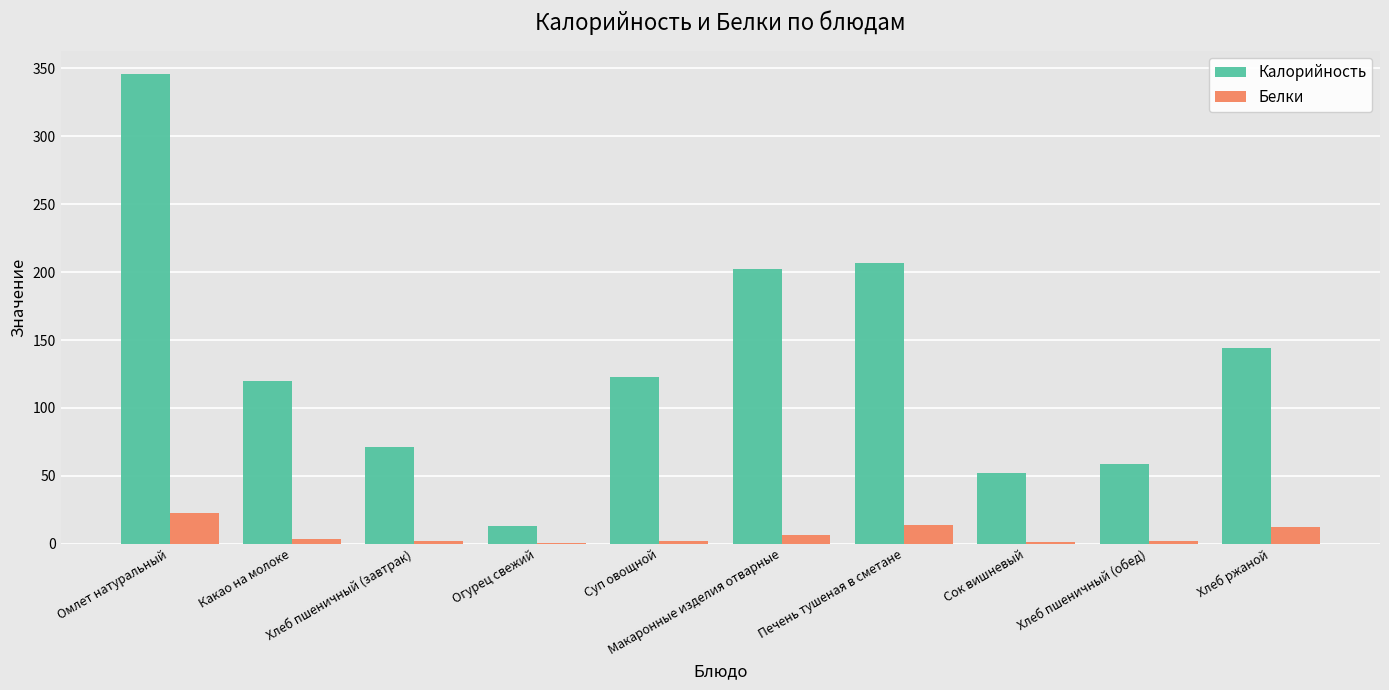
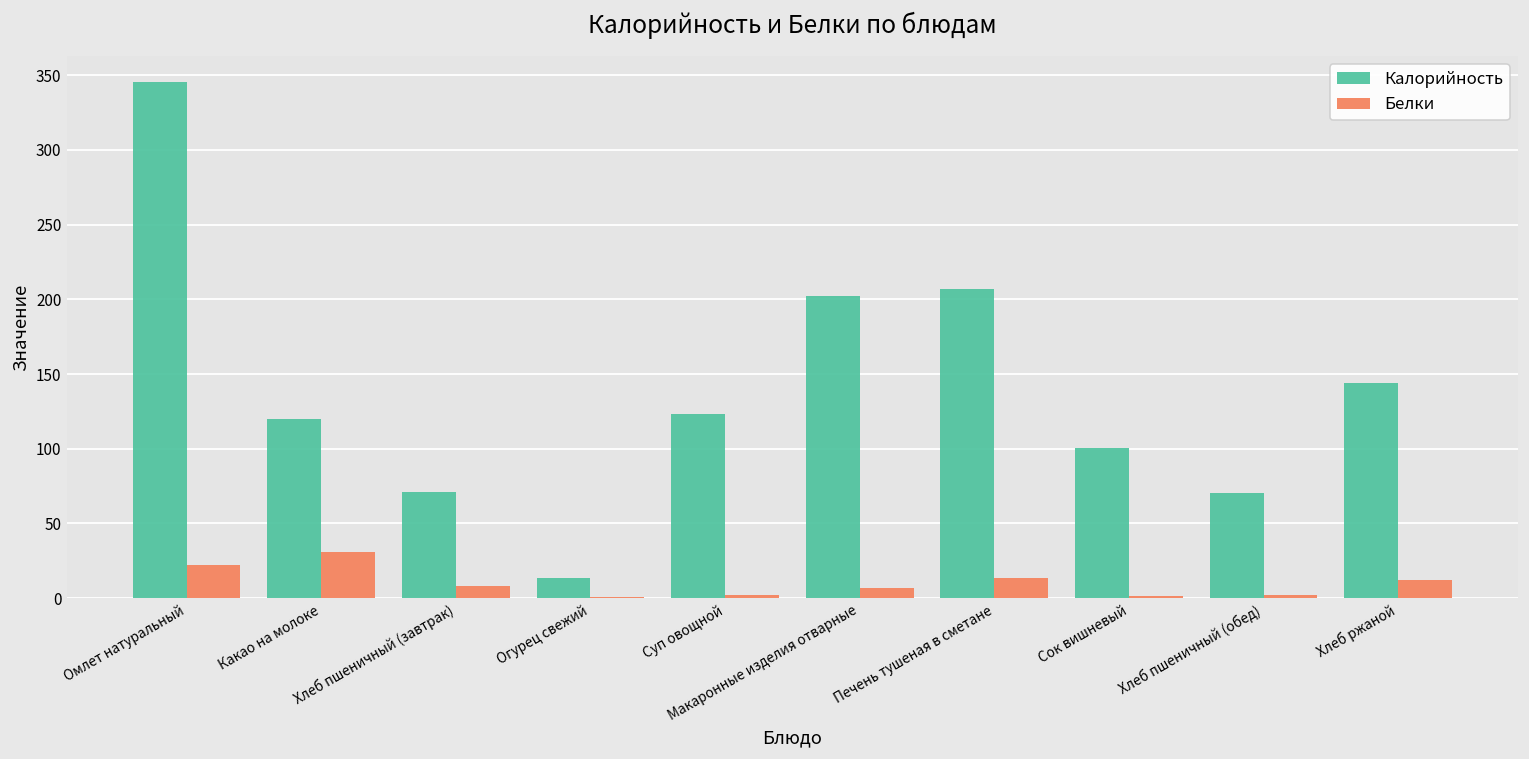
  {
    "Калорийность": {
      "Омлет натуральный": 346,
      "Какао на молоке": 120,
      "Хлеб пшеничный (завтрак)": 71,
      "Огурец свежий": 13,
      "Суп овощной": 123,
      "Макаронные изделия отварные": 202,
      "Печень тушеная в сметане": 207,
-     "Сок вишневый": 52,
-     "Хлеб пшеничный (обед)": 59,
+     "Сок вишневый": 100,
+     "Хлеб пшеничный (обед)": 70,
      "Хлеб ржаной": 144
    },
    "Белки": {
      "Омлет натуральный": 22,
-     "Какао на молоке": 4,
-     "Хлеб пшеничный (завтрак)": 2,
+     "Какао на молоке": 31,
+     "Хлеб пшеничный (завтрак)": 9,
      "Суп овощной": 2,
      "Макаронные изделия отварные": 7,
      "Печень тушеная в сметане": 14,
      "Хлеб пшеничный (обед)": 2,
      "Хлеб ржаной": 12
    }
  }
